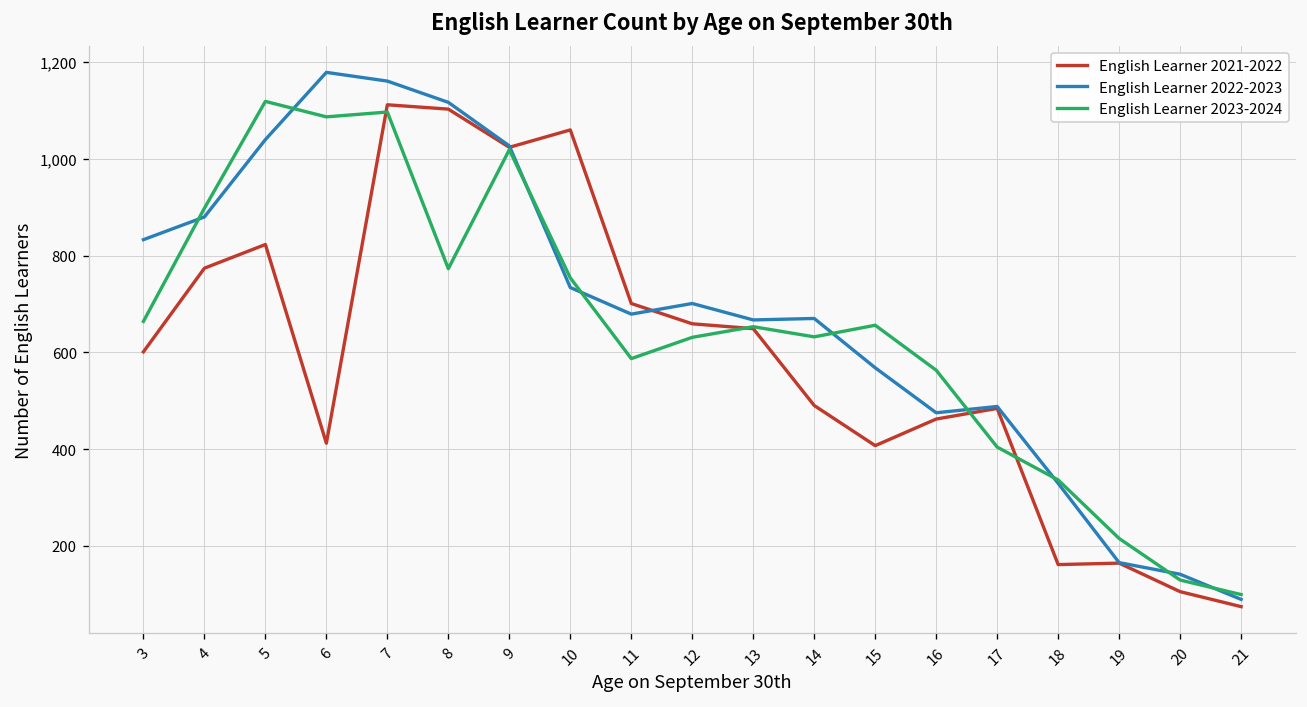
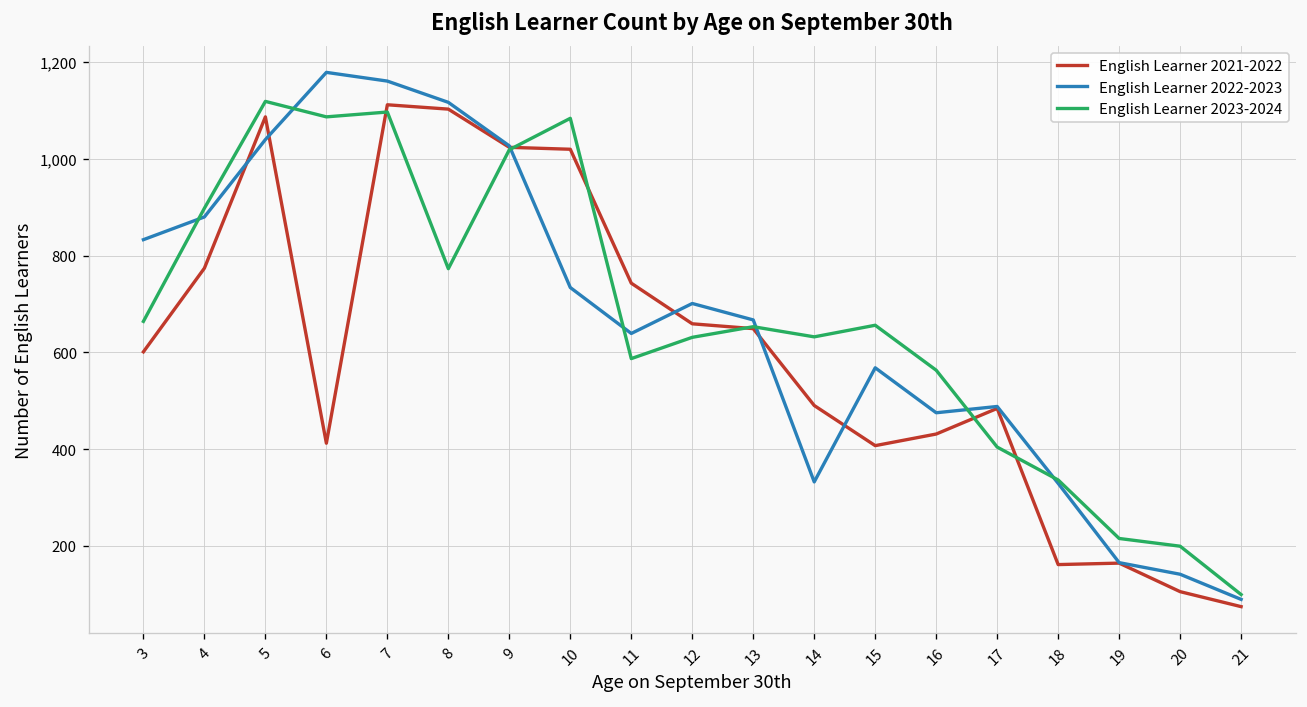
  {
    "English Learner 2021-2022": {
      "3": "600",
      "4": "770",
-     "5": "820",
+     "5": "1,090",
      "6": "410",
      "7": "1,110",
      "8": "1,100",
-     "10": "1,060",
-     "11": "700",
+     "10": "1,020",
+     "11": "740",
      "12": "660",
      "14": "490",
      "15": "410",
-     "16": "460",
+     "16": "430",
      "18": "160",
      "20": "110",
      "21": "70"
    },
    "English Learner 2022-2023": {
      "3": "830",
      "4": "880",
      "5": "1,040",
      "6": "1,180",
      "7": "1,160",
      "8": "1,120",
      "10": "730",
-     "11": "680",
+     "11": "640",
      "12": "700",
      "13": "670",
-     "14": "670",
+     "14": "330",
      "15": "570",
      "16": "480",
      "18": "330",
      "20": "140",
      "21": "90"
    },
    "English Learner 2023-2024": {
      "3": "660",
      "4": "900",
      "5": "1,120",
      "6": "1,090",
      "7": "1,100",
      "8": "770",
-     "10": "750",
+     "10": "1,080",
      "11": "590",
      "12": "630",
      "14": "630",
      "15": "660",
      "16": "560",
      "17": "400",
      "18": "340",
      "19": "220",
-     "20": "130",
+     "20": "200",
      "21": "100"
    }
  }
